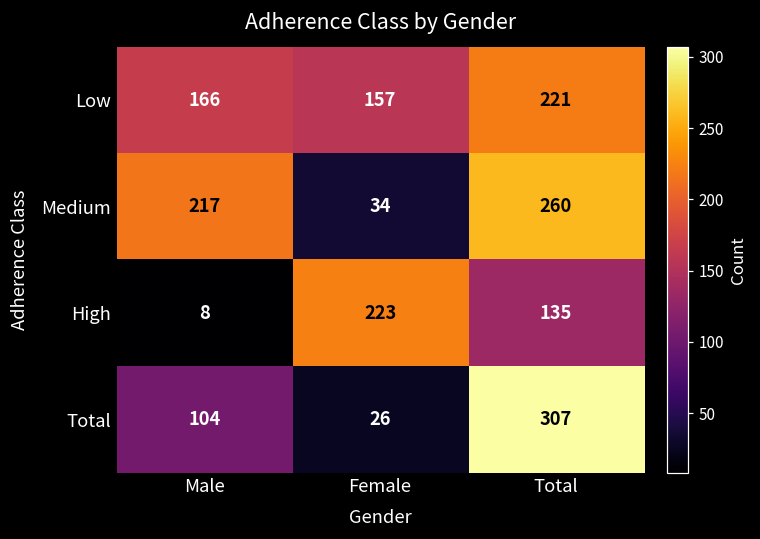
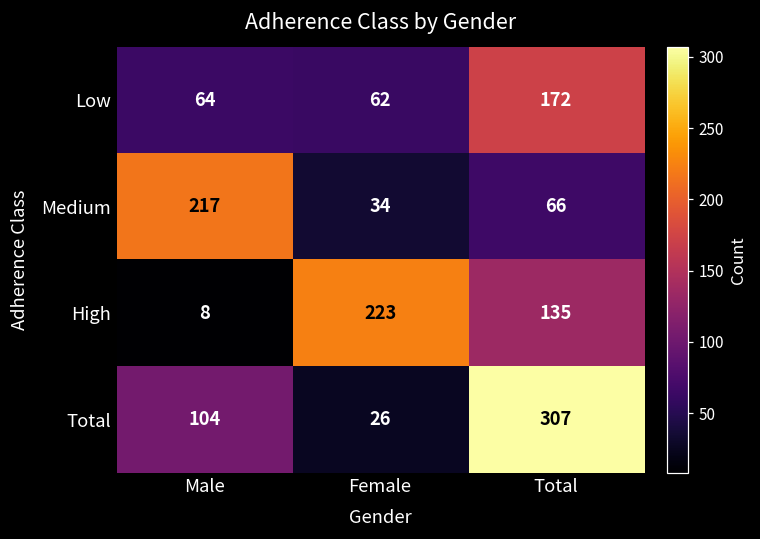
  {
    "Low": {
-     "Male": 166,
-     "Female": 157,
-     "Total": 221
+     "Male": 64,
+     "Female": 62,
+     "Total": 172
    },
    "Medium": {
      "Male": 217,
      "Female": 34,
-     "Total": 260
+     "Total": 66
    },
    "High": {
      "Male": 8,
      "Female": 223,
      "Total": 135
    },
    "Total": {
      "Male": 104,
      "Female": 26,
      "Total": 307
    }
  }
